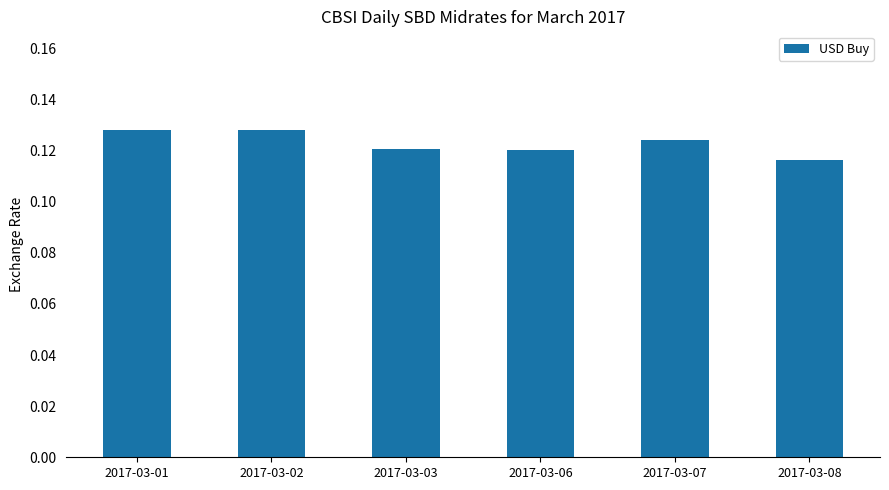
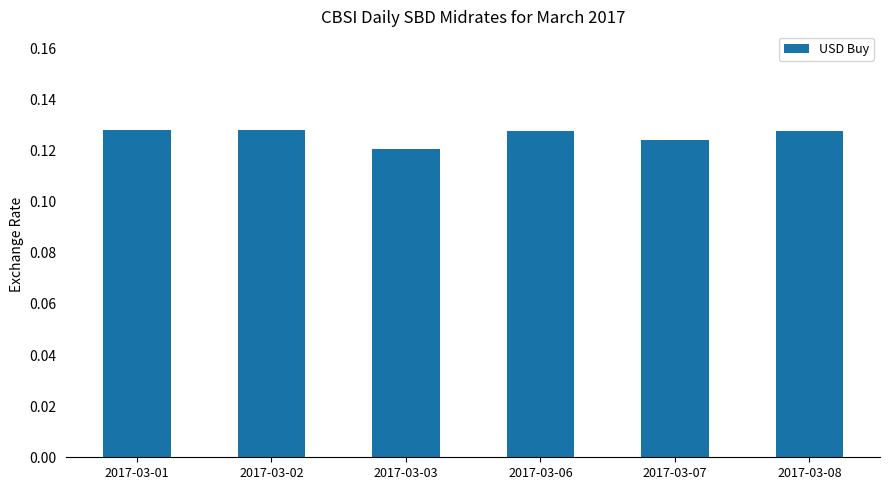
  {
    "2017-03-01": 0.128,
    "2017-03-02": 0.128,
    "2017-03-03": 0.121,
-   "2017-03-06": 0.120,
+   "2017-03-06": 0.128,
    "2017-03-07": 0.124,
-   "2017-03-08": 0.116
+   "2017-03-08": 0.128
  }
